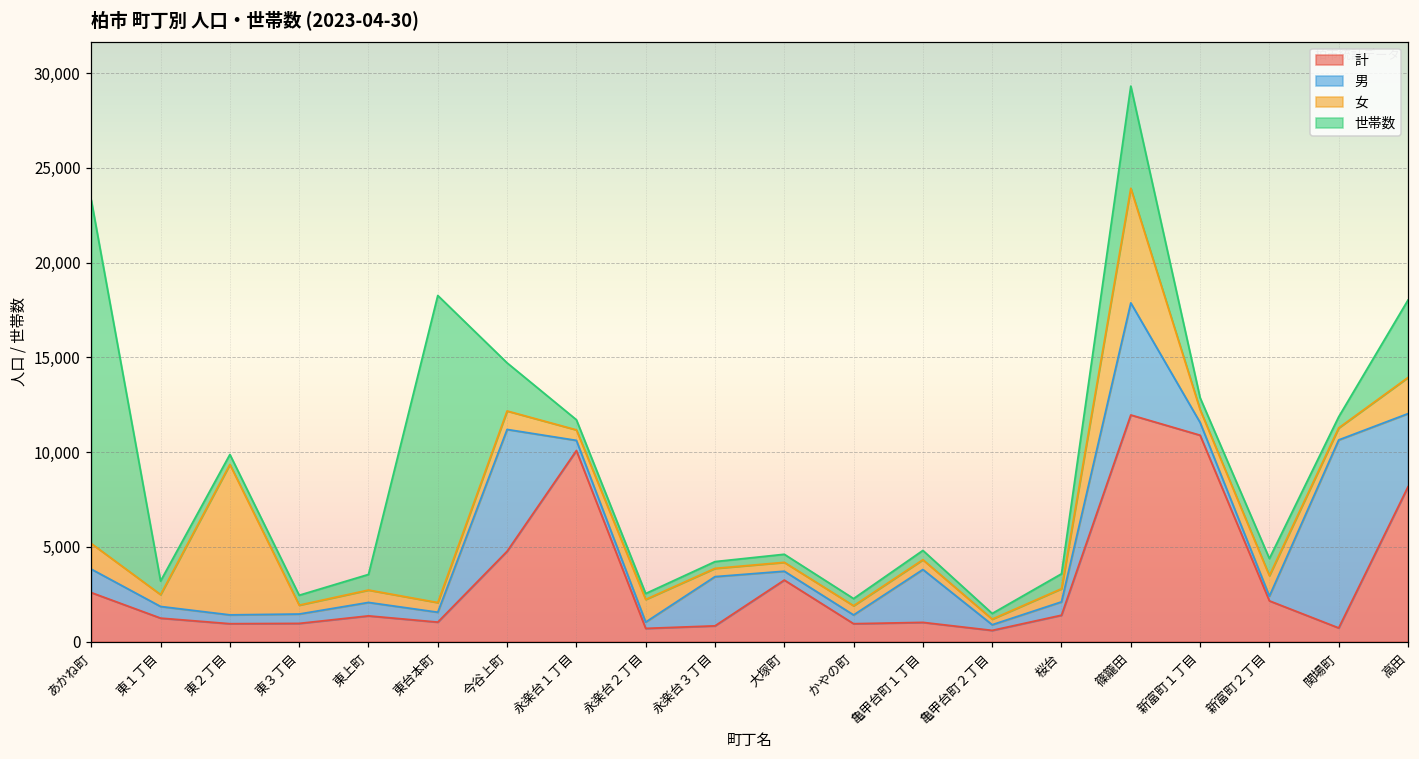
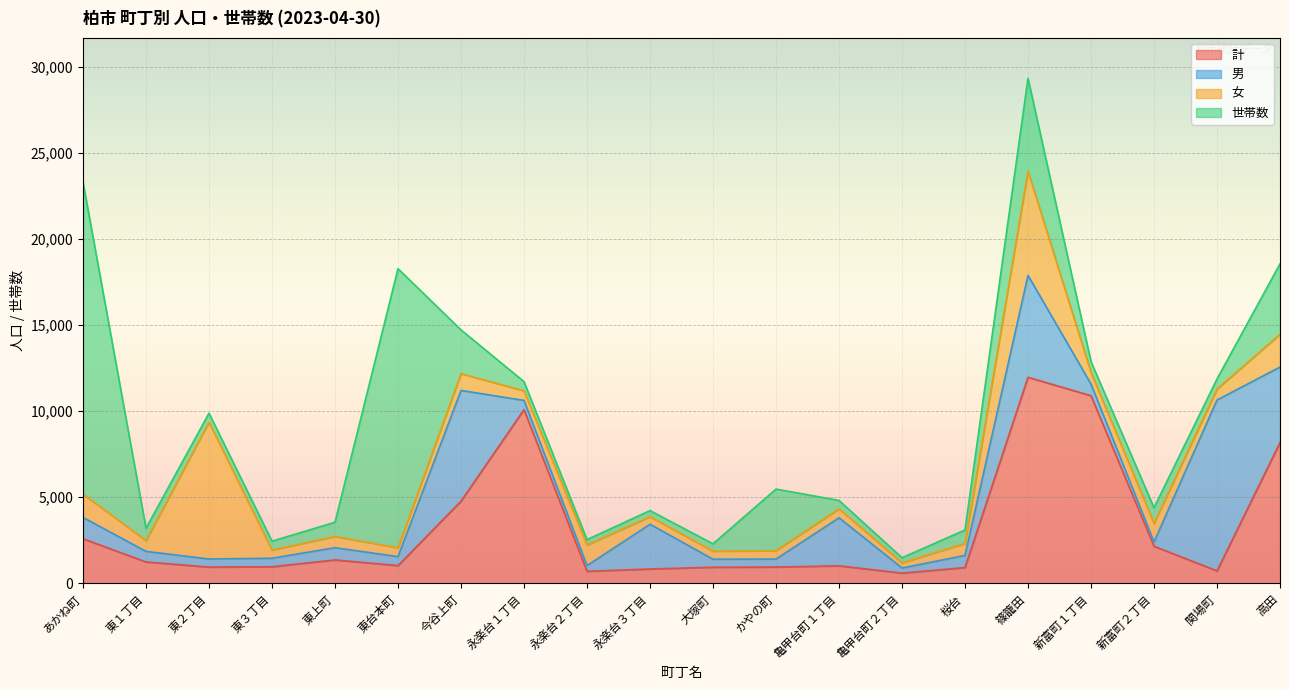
  {
    "計": {
      "あかね町": "2,600",
      "東１丁目": "1,200",
      "東２丁目": "900",
      "東３丁目": "1,000",
      "東上町": "1,400",
      "東台本町": "1,000",
      "今谷上町": "4,800",
      "永楽台１丁目": "10,100",
      "永楽台２丁目": "700",
      "永楽台３丁目": "800",
-     "大塚町": "3,300",
+     "大塚町": "900",
      "かやの町": "900",
      "亀甲台町１丁目": "1,000",
      "亀甲台町２丁目": "600",
-     "桜台": "1,400",
+     "桜台": "900",
      "篠籠田": "12,000",
      "新富町１丁目": "10,900",
      "新富町２丁目": "2,200",
      "関場町": "700",
      "高田": "8,200"
    },
    "男": {
      "あかね町": "1,200",
      "東１丁目": "600",
      "東２丁目": "500",
      "東３丁目": "500",
      "東上町": "700",
      "東台本町": "500",
      "今谷上町": "6,400",
      "永楽台１丁目": "500",
      "永楽台２丁目": "300",
      "永楽台３丁目": "2,600",
      "大塚町": "500",
      "かやの町": "500",
      "亀甲台町１丁目": "2,800",
      "亀甲台町２丁目": "300",
      "桜台": "700",
      "篠籠田": "5,900",
      "新富町１丁目": "700",
      "新富町２丁目": "200",
      "関場町": "9,900",
-     "高田": "3,900"
+     "高田": "4,400"
    },
    "女": {
      "あかね町": "1,400",
      "東１丁目": "600",
      "東２丁目": "7,900",
      "東３丁目": "500",
      "東上町": "700",
      "東台本町": "500",
      "今谷上町": "1,000",
      "永楽台１丁目": "600",
      "永楽台２丁目": "1,200",
      "永楽台３丁目": "400",
      "大塚町": "500",
      "かやの町": "500",
      "亀甲台町１丁目": "500",
      "亀甲台町２丁目": "300",
      "桜台": "700",
      "篠籠田": "6,000",
      "新富町１丁目": "700",
      "新富町２丁目": "1,100",
      "関場町": "600",
      "高田": "1,900"
    },
    "世帯数": {
      "あかね町": "18,100",
      "東１丁目": "700",
      "東２丁目": "500",
      "東３丁目": "500",
      "東上町": "800",
      "東台本町": "16,200",
      "今谷上町": "2,500",
      "永楽台１丁目": "500",
      "永楽台２丁目": "300",
      "永楽台３丁目": "400",
      "大塚町": "400",
-     "かやの町": "400",
+     "かやの町": "3,600",
      "亀甲台町１丁目": "500",
      "亀甲台町２丁目": "300",
      "桜台": "800",
      "篠籠田": "5,400",
      "新富町１丁目": "600",
      "新富町２丁目": "900",
      "関場町": "600",
      "高田": "4,100"
    }
  }
